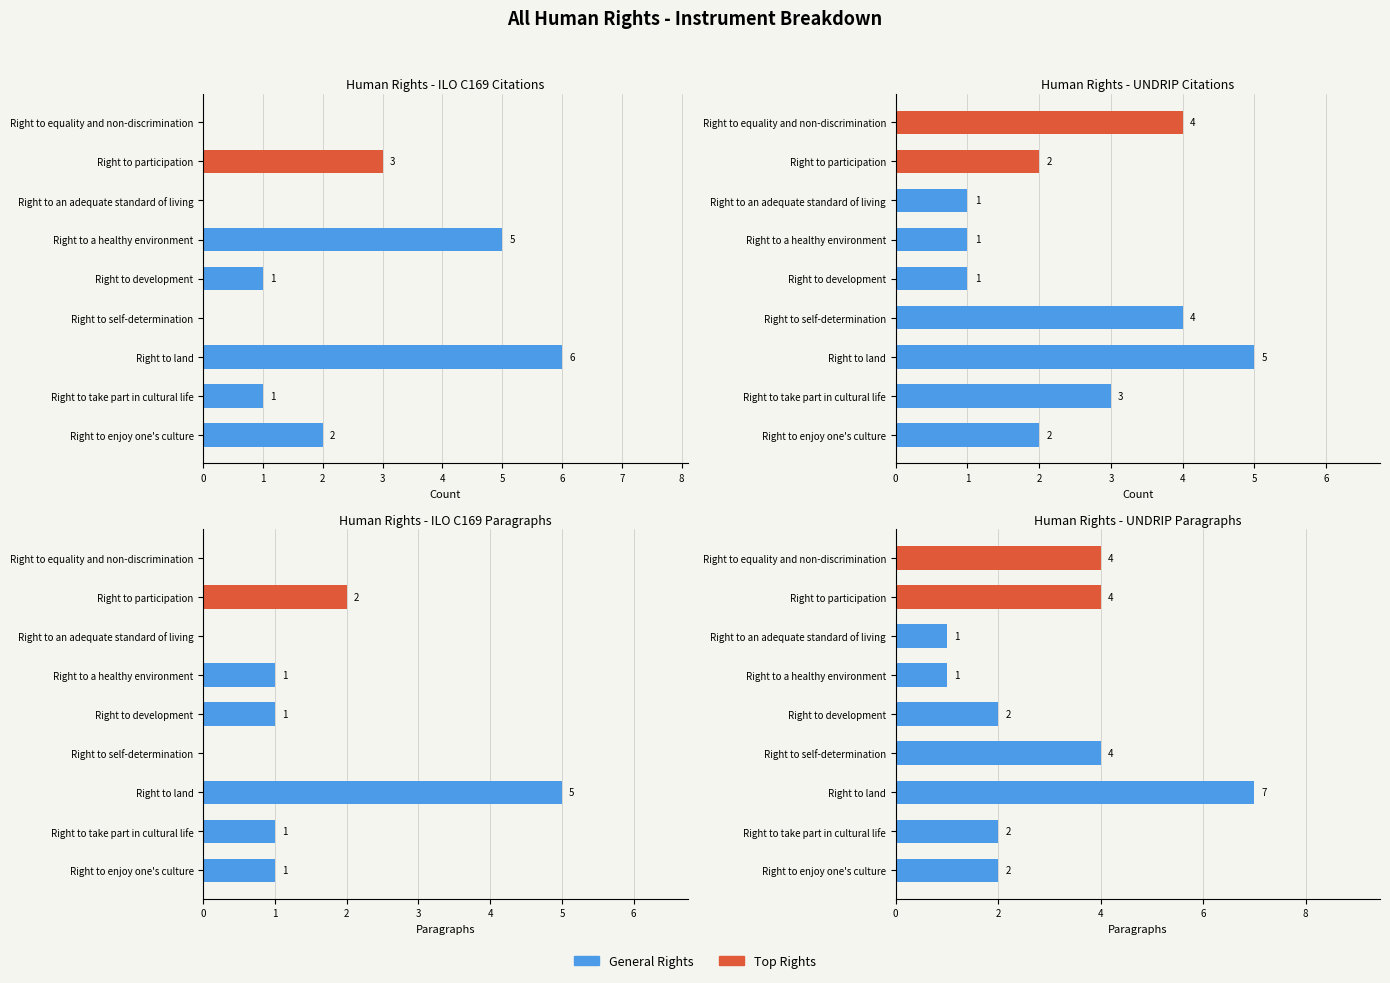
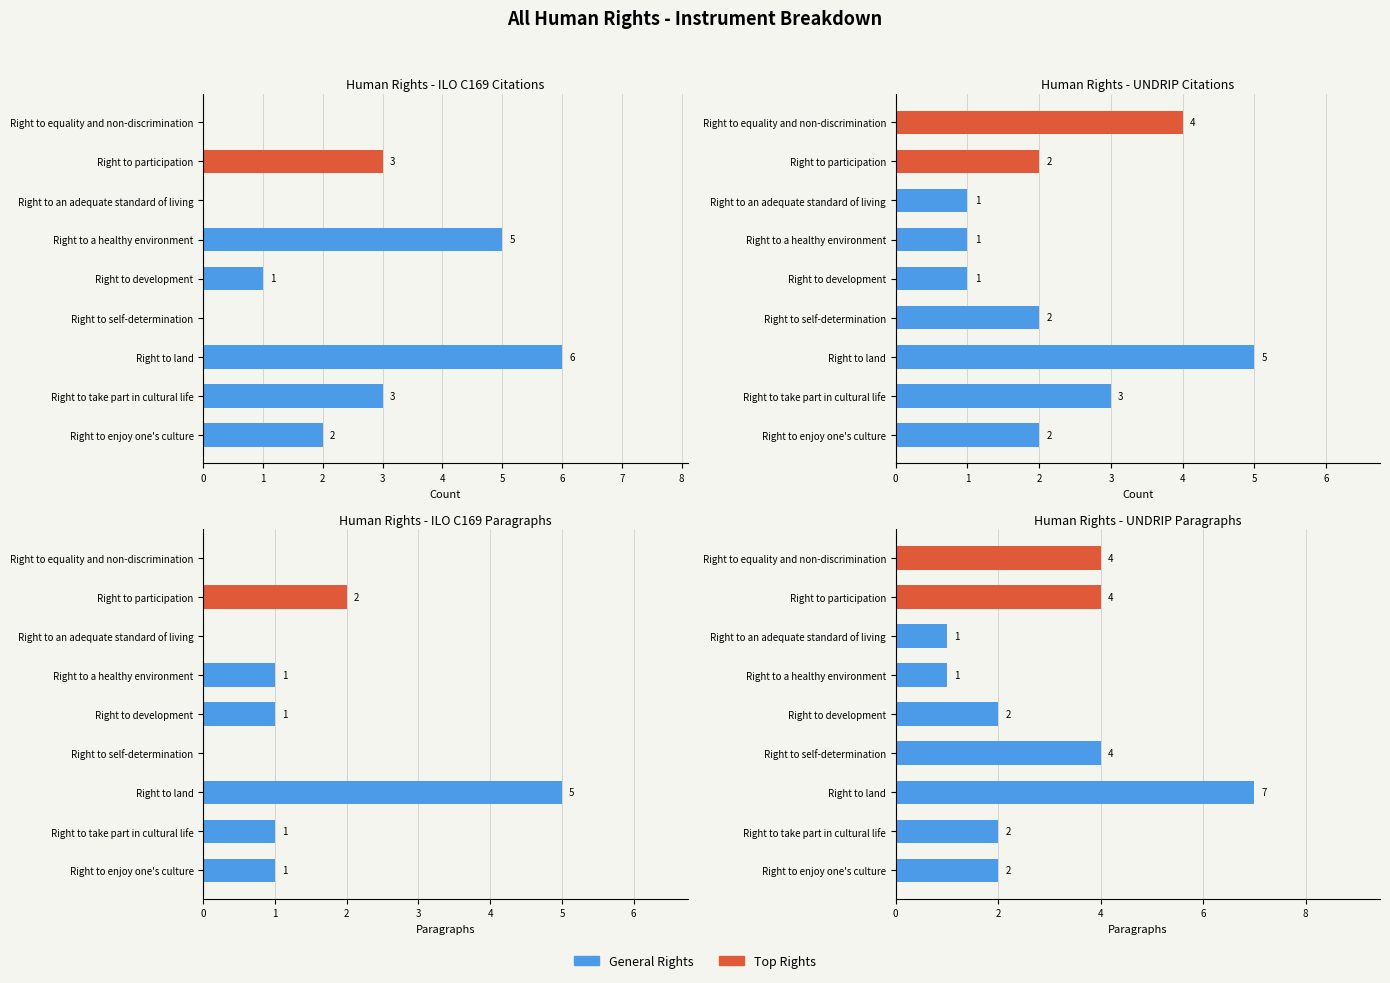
  {
    "Human Rights - ILO C169 Citations": {
      "Right to participation": 3,
      "Right to a healthy environment": 5,
      "Right to development": 1,
      "Right to land": 6,
-     "Right to take part in cultural life": 1,
+     "Right to take part in cultural life": 3,
      "Right to enjoy one's culture": 2
    },
    "Human Rights - UNDRIP Citations": {
      "Right to equality and non-discrimination": 4,
      "Right to participation": 2,
      "Right to an adequate standard of living": 1,
      "Right to a healthy environment": 1,
      "Right to development": 1,
-     "Right to self-determination": 4,
+     "Right to self-determination": 2,
      "Right to land": 5,
      "Right to take part in cultural life": 3,
      "Right to enjoy one's culture": 2
    },
    "Human Rights - ILO C169 Paragraphs": {
      "Right to participation": 2,
      "Right to a healthy environment": 1,
      "Right to development": 1,
      "Right to land": 5,
      "Right to take part in cultural life": 1,
      "Right to enjoy one's culture": 1
    },
    "Human Rights - UNDRIP Paragraphs": {
      "Right to equality and non-discrimination": 4,
      "Right to participation": 4,
      "Right to an adequate standard of living": 1,
      "Right to a healthy environment": 1,
      "Right to development": 2,
      "Right to self-determination": 4,
      "Right to land": 7,
      "Right to take part in cultural life": 2,
      "Right to enjoy one's culture": 2
    }
  }
